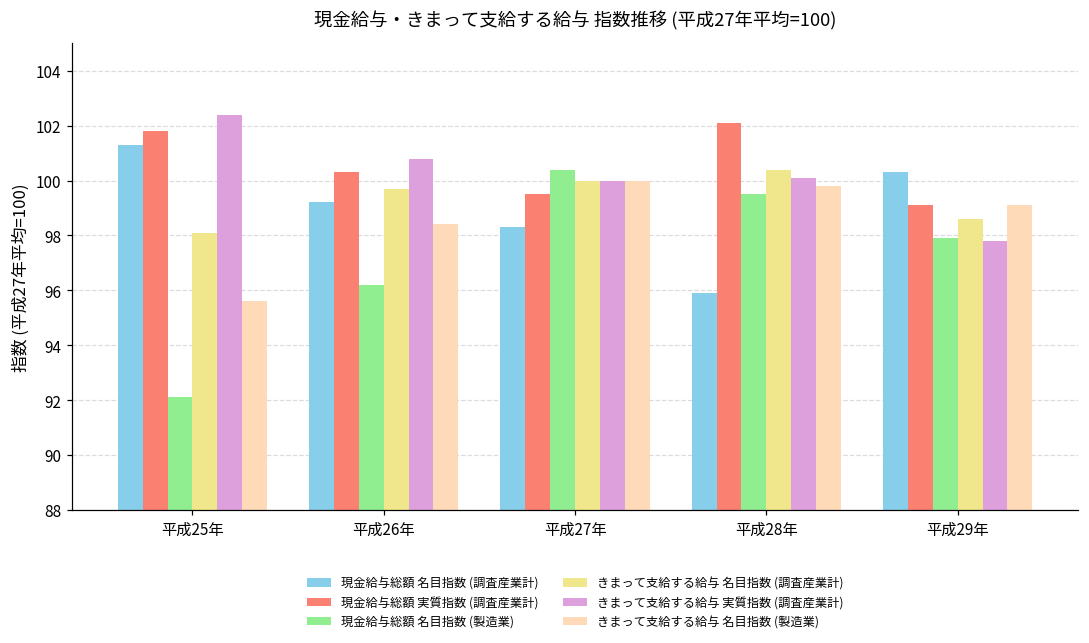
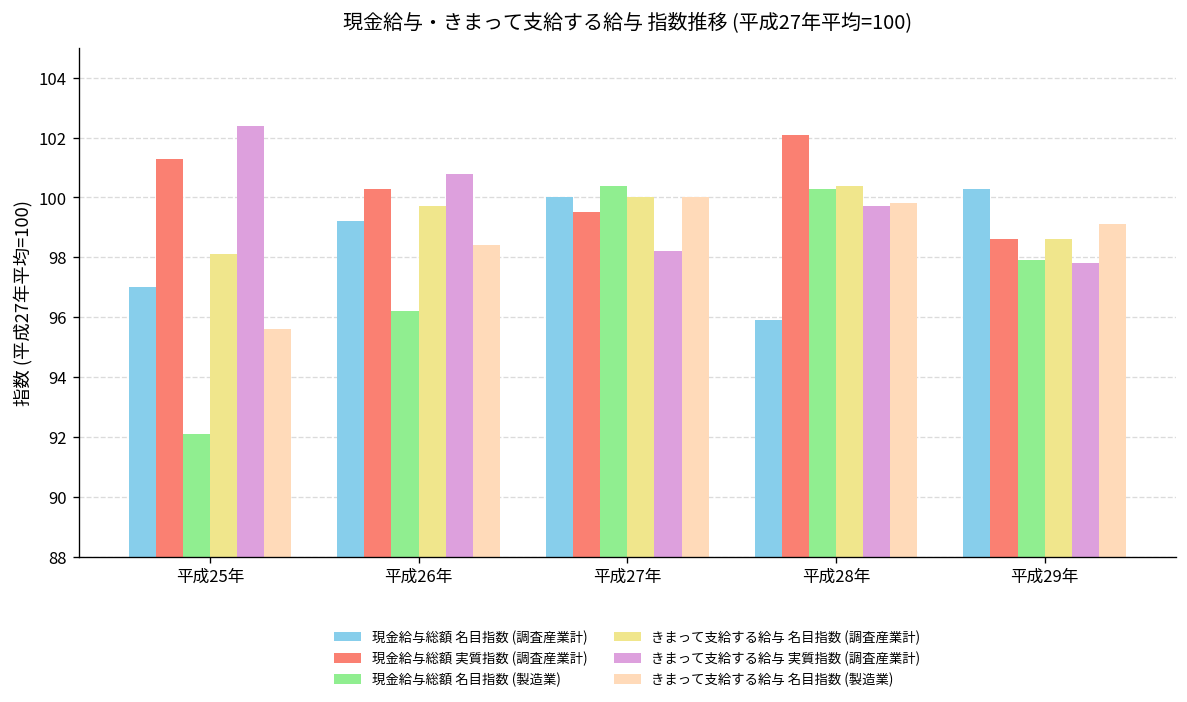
  {
    "現金給与総額 名目指数 (調査産業計)": {
-     "平成25年": 101.3,
+     "平成25年": 97.0,
      "平成26年": 99.2,
-     "平成27年": 98.3,
+     "平成27年": 100.0,
      "平成28年": 95.9,
      "平成29年": 100.3
    },
    "現金給与総額 実質指数 (調査産業計)": {
-     "平成25年": 101.8,
+     "平成25年": 101.3,
      "平成26年": 100.3,
      "平成27年": 99.5,
      "平成28年": 102.1,
-     "平成29年": 99.1
+     "平成29年": 98.6
    },
    "現金給与総額 名目指数 (製造業)": {
      "平成25年": 92.1,
      "平成26年": 96.2,
      "平成27年": 100.4,
-     "平成28年": 99.5,
+     "平成28年": 100.3,
      "平成29年": 97.9
    },
    "きまって支給する給与 実質指数 (調査産業計)": {
      "平成25年": 102.4,
      "平成26年": 100.8,
-     "平成27年": 100.0,
-     "平成28年": 100.1,
+     "平成27年": 98.2,
+     "平成28年": 99.7,
      "平成29年": 97.8
    }
  }
